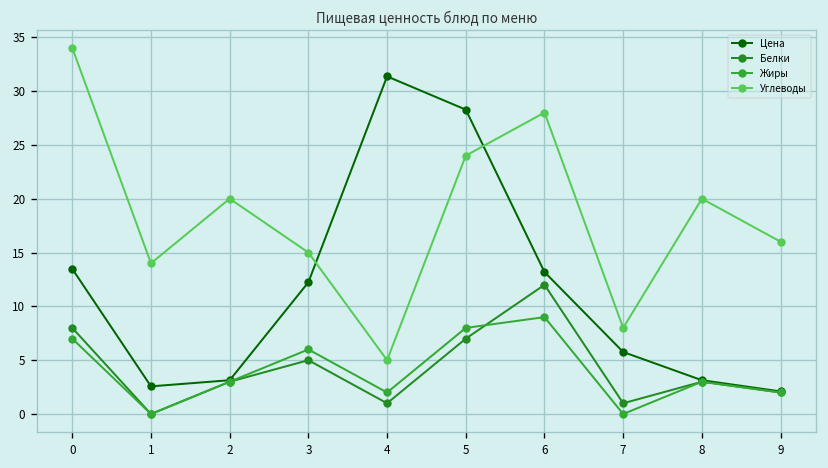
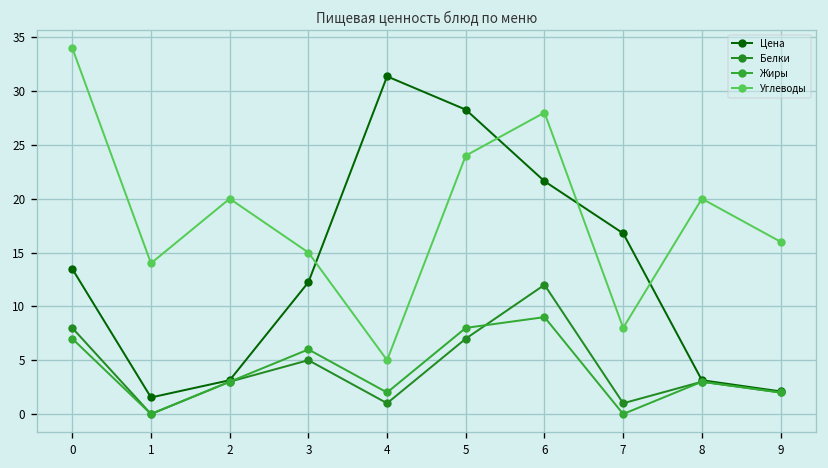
  {
    "Цена": {
      "0": 13,
-     "1": 3,
+     "1": 2,
      "3": 12,
      "4": 31,
      "5": 28,
-     "6": 13,
-     "7": 6
+     "6": 22,
+     "7": 17
    }
  }
